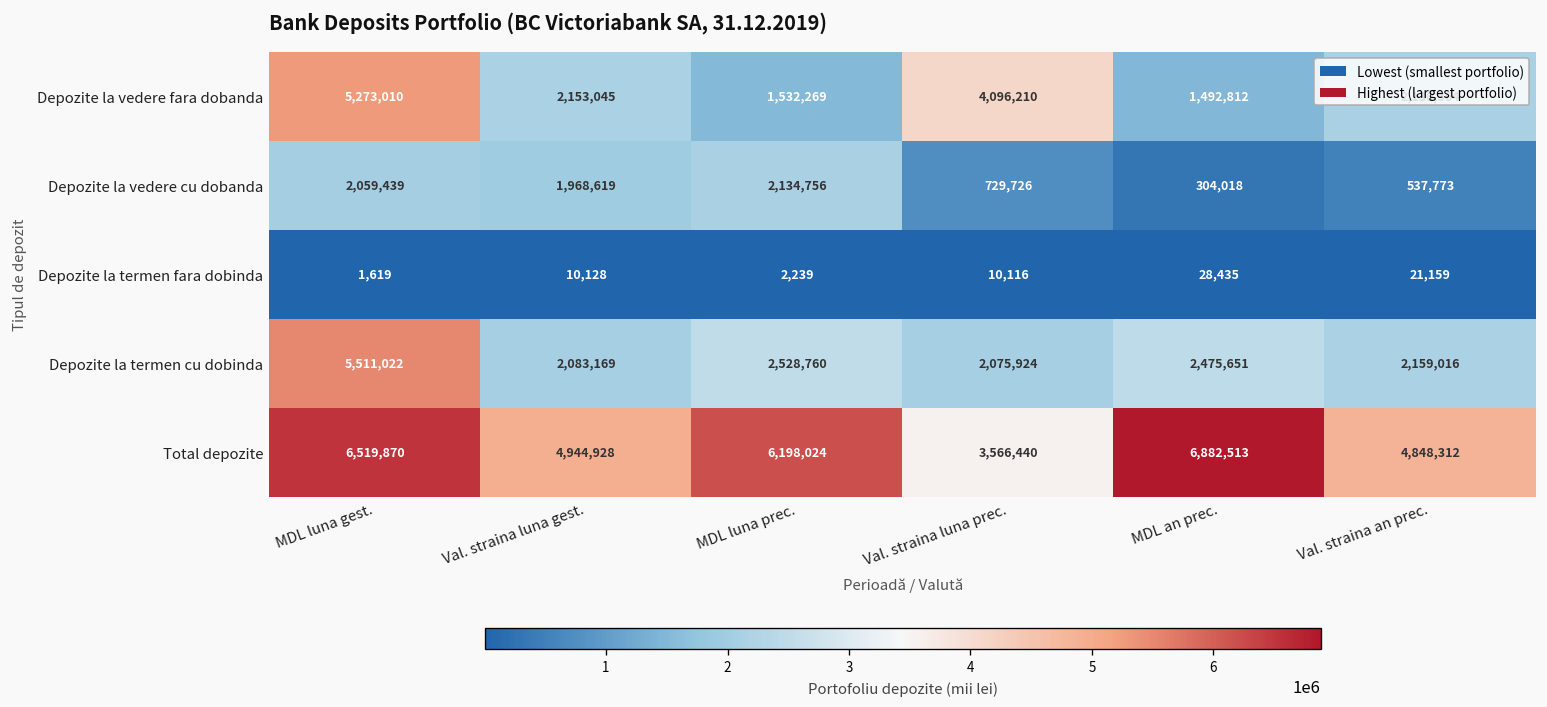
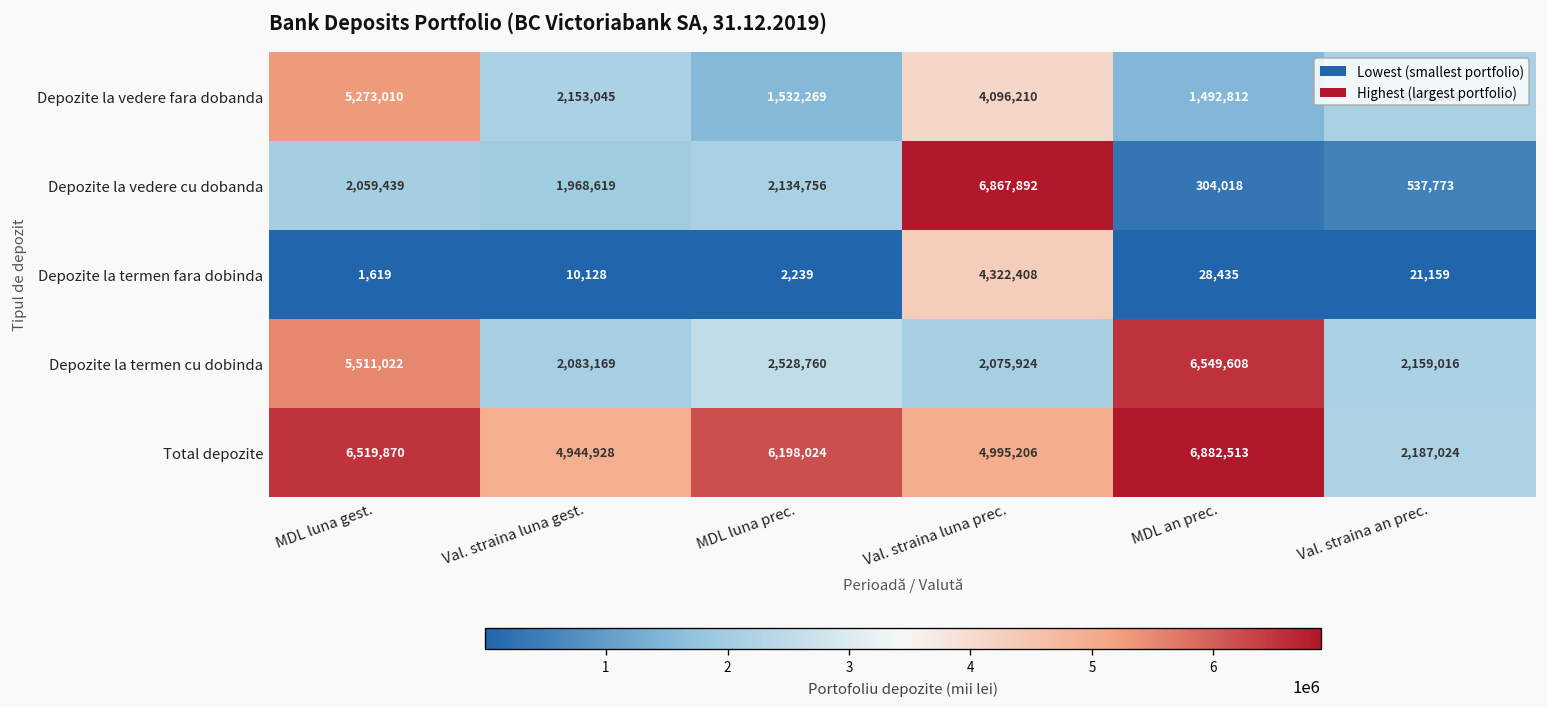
  {
    "Depozite la vedere fara dobanda": {
      "MDL luna gest.": "5,273,010",
      "Val. straina luna gest.": "2,153,045",
      "MDL luna prec.": "1,532,269",
      "Val. straina luna prec.": "4,096,210",
      "MDL an prec.": "1,492,812"
    },
    "Depozite la vedere cu dobanda": {
      "MDL luna gest.": "2,059,439",
      "Val. straina luna gest.": "1,968,619",
      "MDL luna prec.": "2,134,756",
-     "Val. straina luna prec.": "729,726",
+     "Val. straina luna prec.": "6,867,892",
      "MDL an prec.": "304,018",
      "Val. straina an prec.": "537,773"
    },
    "Depozite la termen fara dobinda": {
      "MDL luna gest.": "1,619",
      "Val. straina luna gest.": "10,128",
      "MDL luna prec.": "2,239",
-     "Val. straina luna prec.": "10,116",
+     "Val. straina luna prec.": "4,322,408",
      "MDL an prec.": "28,435",
      "Val. straina an prec.": "21,159"
    },
    "Depozite la termen cu dobinda": {
      "MDL luna gest.": "5,511,022",
      "Val. straina luna gest.": "2,083,169",
      "MDL luna prec.": "2,528,760",
      "Val. straina luna prec.": "2,075,924",
-     "MDL an prec.": "2,475,651",
+     "MDL an prec.": "6,549,608",
      "Val. straina an prec.": "2,159,016"
    },
    "Total depozite": {
      "MDL luna gest.": "6,519,870",
      "Val. straina luna gest.": "4,944,928",
      "MDL luna prec.": "6,198,024",
-     "Val. straina luna prec.": "3,566,440",
+     "Val. straina luna prec.": "4,995,206",
      "MDL an prec.": "6,882,513",
-     "Val. straina an prec.": "4,848,312"
+     "Val. straina an prec.": "2,187,024"
    }
  }
